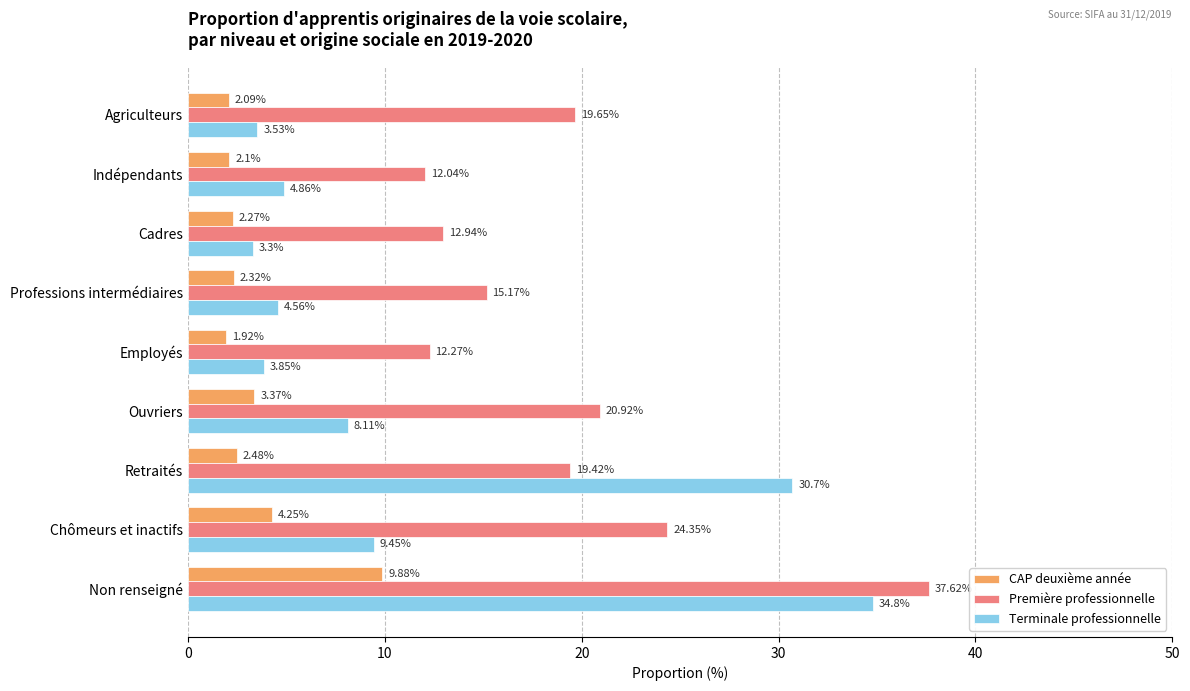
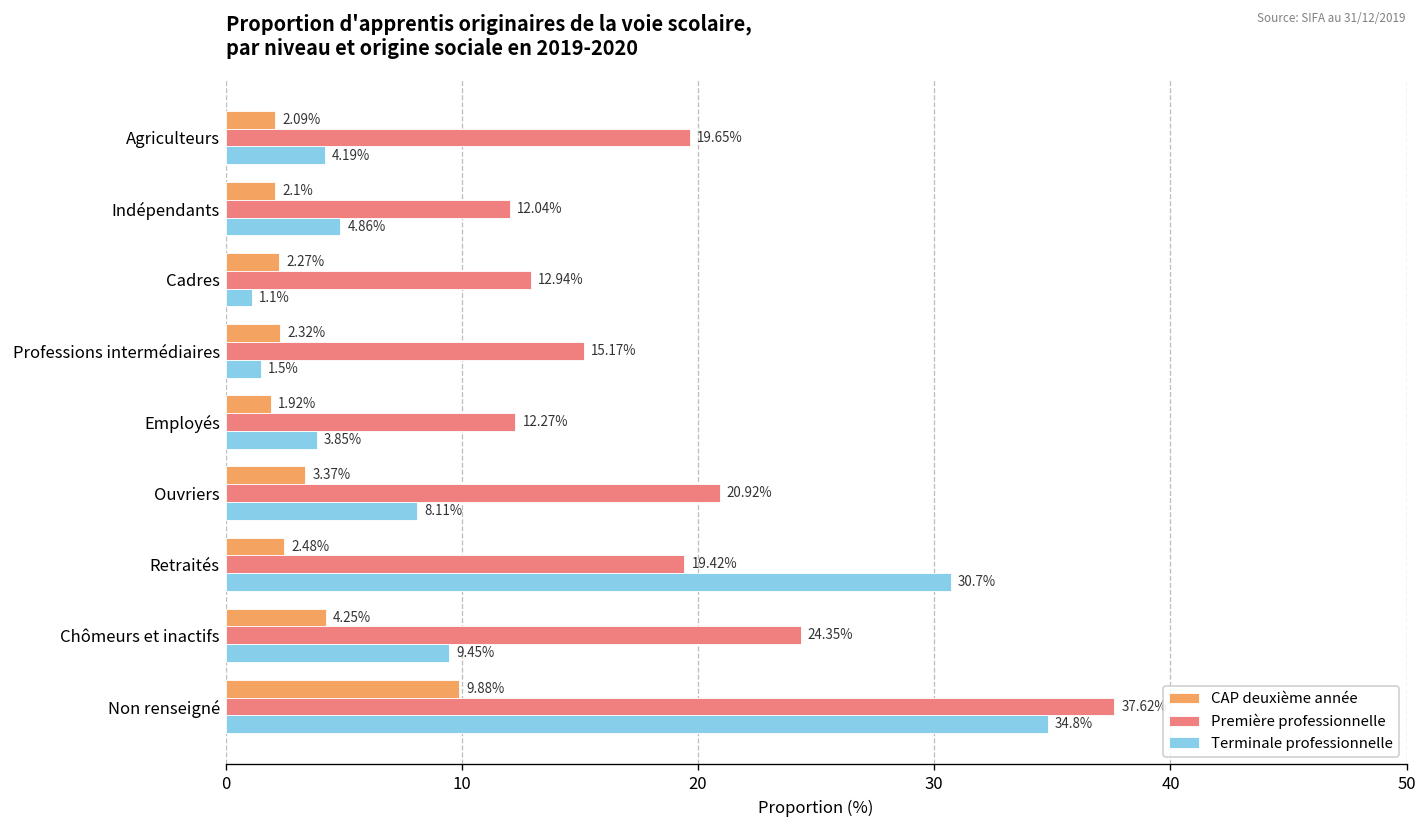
  {
    "Terminale professionnelle": {
-     "Agriculteurs": "3.53%",
+     "Agriculteurs": "4.19%",
      "Indépendants": "4.86%",
-     "Cadres": "3.3%",
-     "Professions intermédiaires": "4.56%",
+     "Cadres": "1.1%",
+     "Professions intermédiaires": "1.5%",
      "Employés": "3.85%",
      "Ouvriers": "8.11%",
      "Retraités": "30.7%",
      "Chômeurs et inactifs": "9.45%",
      "Non renseigné": "34.8%"
    }
  }
